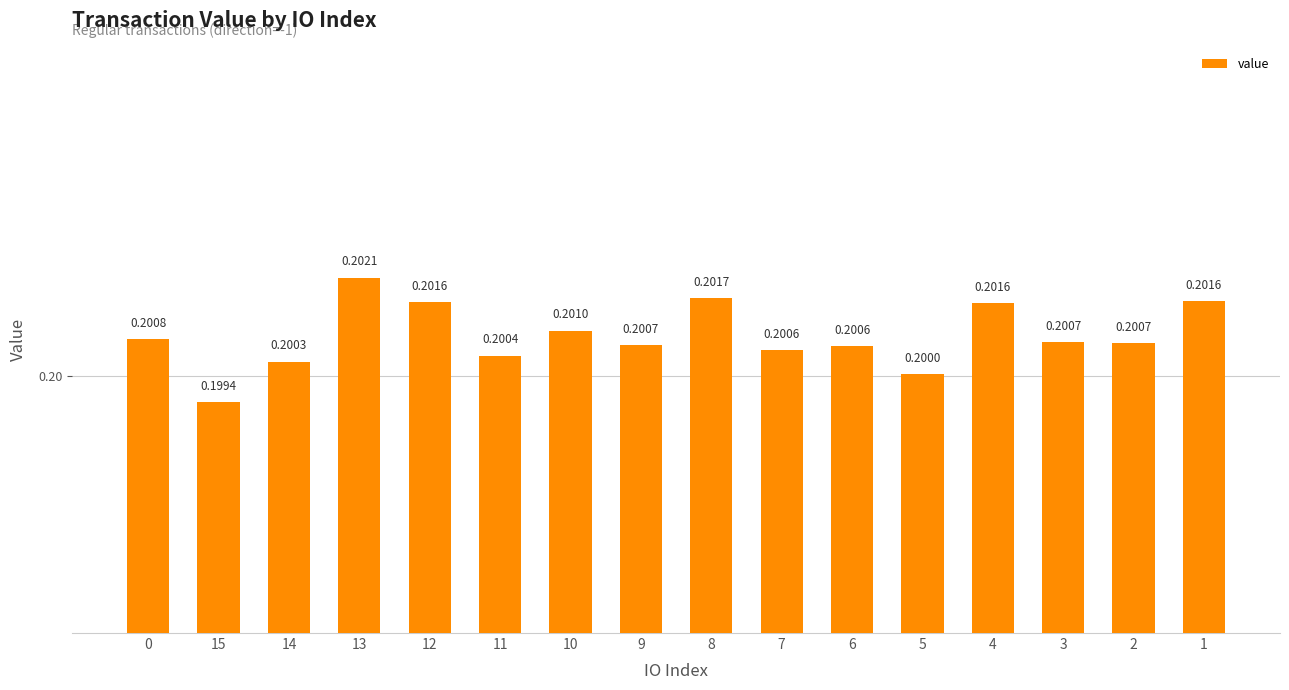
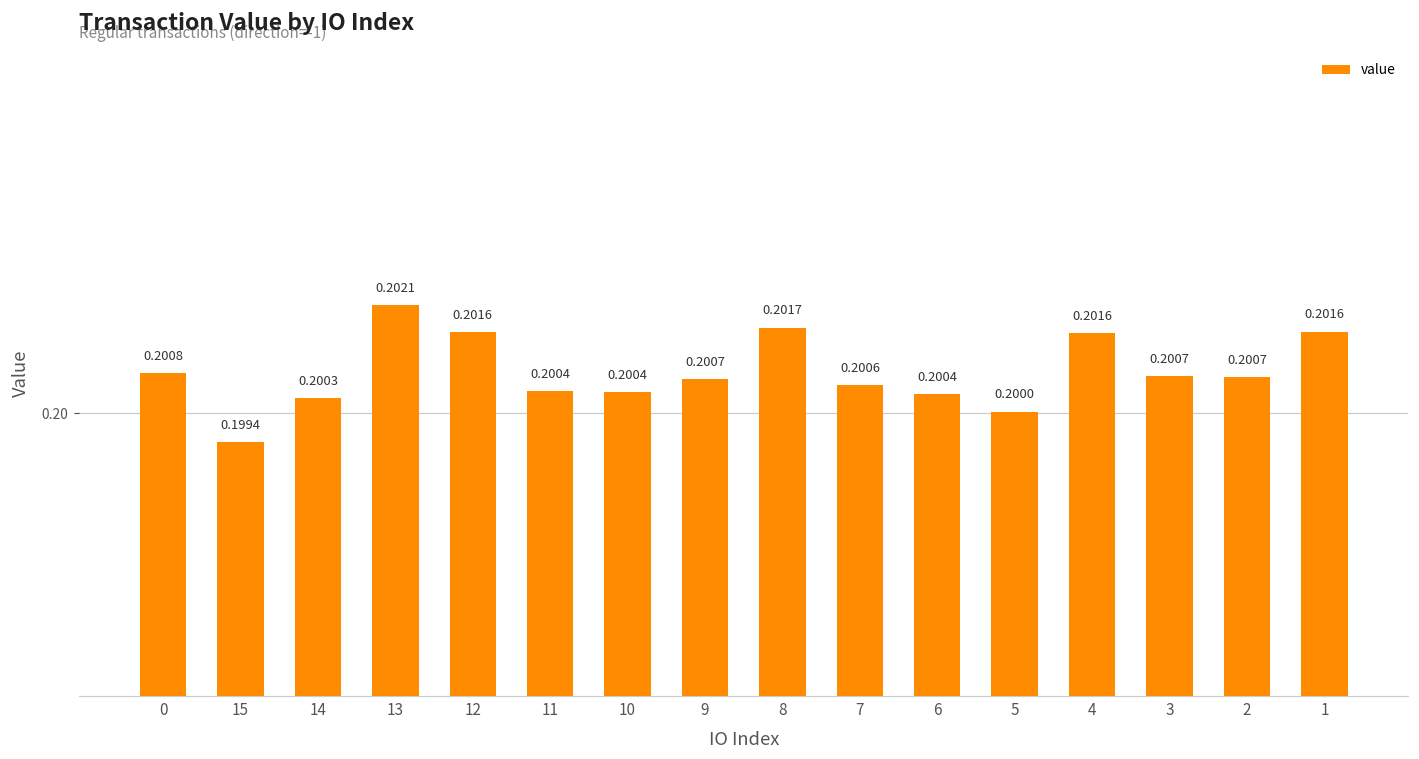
  {
    "0": 0.2008,
    "15": 0.1994,
    "14": 0.2003,
    "13": 0.2021,
    "12": 0.2016,
    "11": 0.2004,
-   "10": 0.2010,
+   "10": 0.2004,
    "9": 0.2007,
    "8": 0.2017,
    "7": 0.2006,
-   "6": 0.2006,
+   "6": 0.2004,
    "5": 0.2000,
    "4": 0.2016,
    "3": 0.2007,
    "2": 0.2007,
    "1": 0.2016
  }
